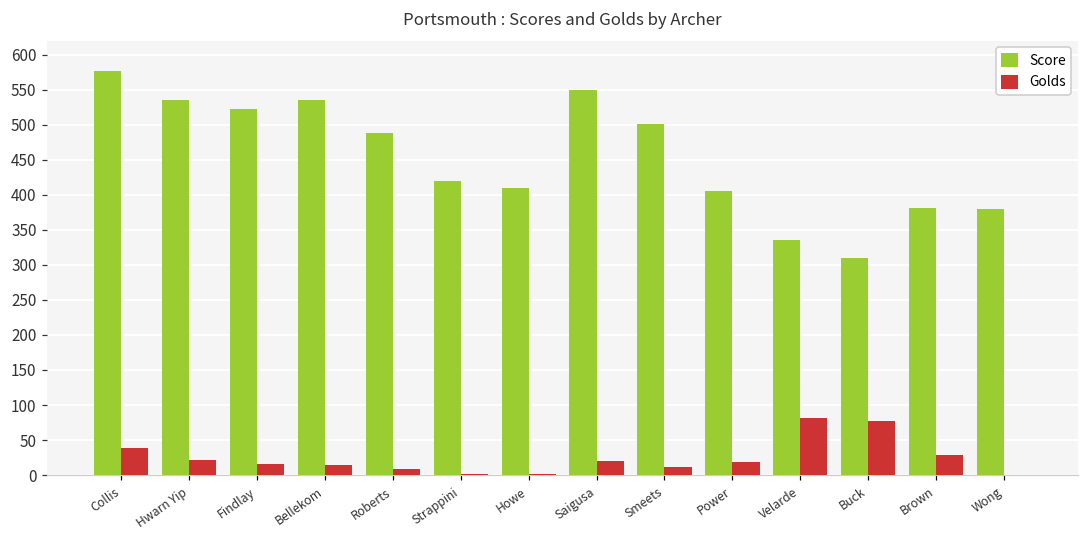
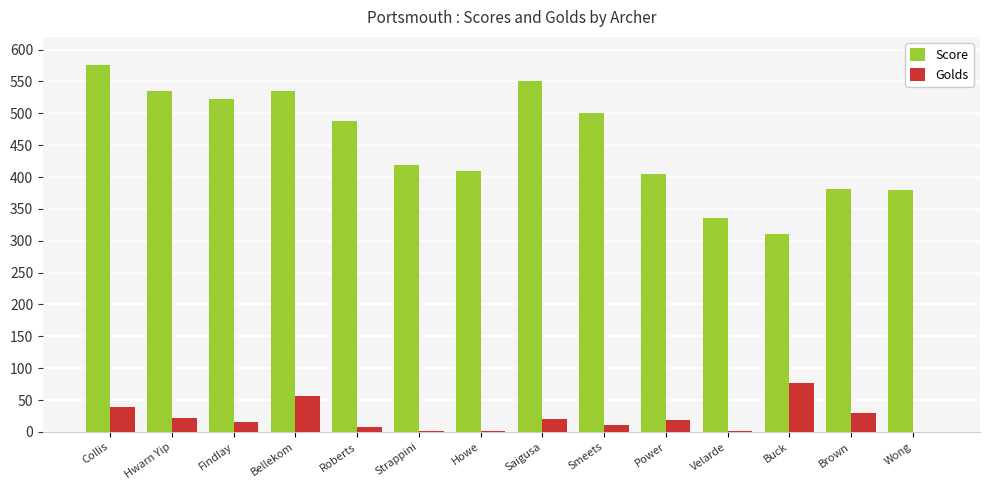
  {
    "Score": {
      "Collis": 580,
      "Hwarn Yip": 540,
      "Findlay": 520,
      "Bellekom": 540,
      "Roberts": 490,
      "Strappini": 420,
      "Howe": 410,
      "Saigusa": 550,
      "Smeets": 500,
      "Power": 410,
      "Velarde": 340,
      "Buck": 310,
      "Brown": 380,
      "Wong": 380
    },
    "Golds": {
      "Collis": 40,
      "Hwarn Yip": 20,
      "Findlay": 20,
-     "Bellekom": 20,
+     "Bellekom": 60,
      "Roberts": 10,
      "Saigusa": 20,
      "Smeets": 10,
      "Power": 20,
-     "Velarde": 80,
+     "Velarde": 0,
      "Buck": 80,
      "Brown": 30,
      "Wong": 0
    }
  }
